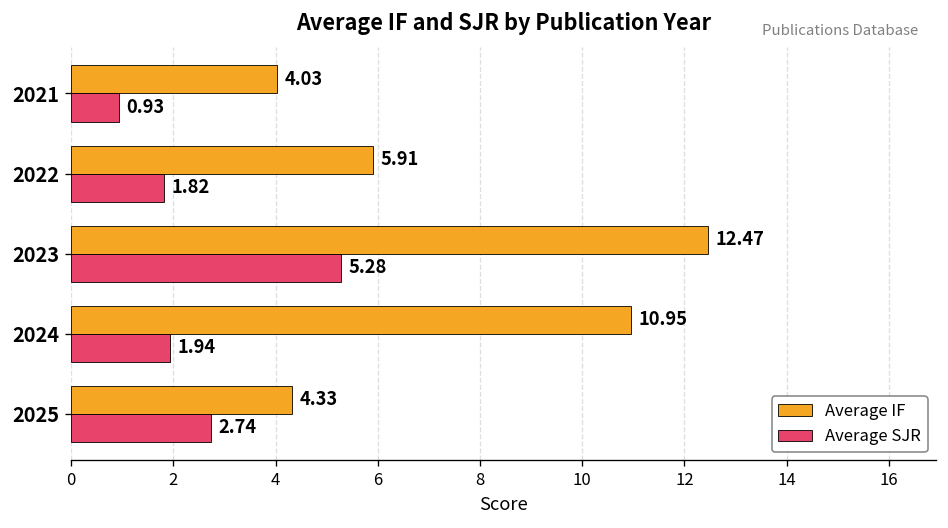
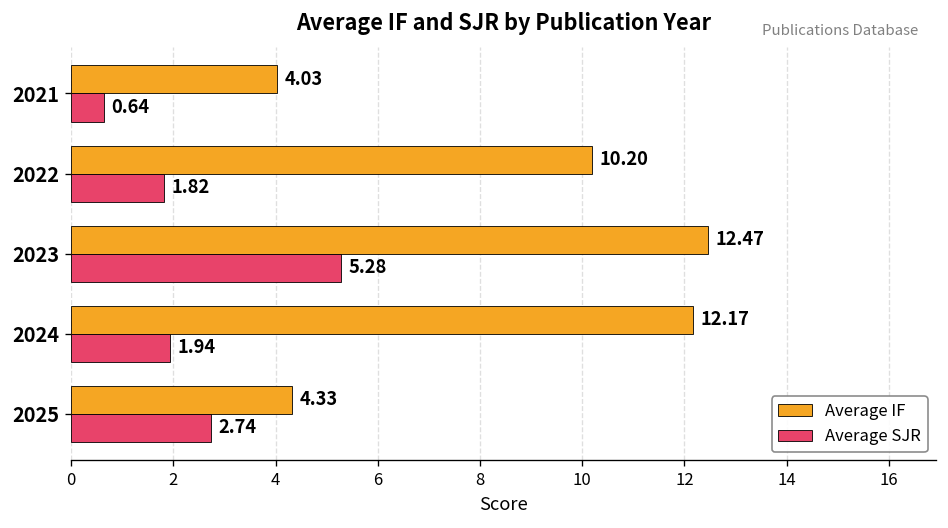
  {
    "Average IF": {
      "2021": 4.03,
-     "2022": 5.91,
+     "2022": 10.20,
      "2023": 12.47,
-     "2024": 10.95,
+     "2024": 12.17,
      "2025": 4.33
    },
    "Average SJR": {
-     "2021": 0.93,
+     "2021": 0.64,
      "2022": 1.82,
      "2023": 5.28,
      "2024": 1.94,
      "2025": 2.74
    }
  }
